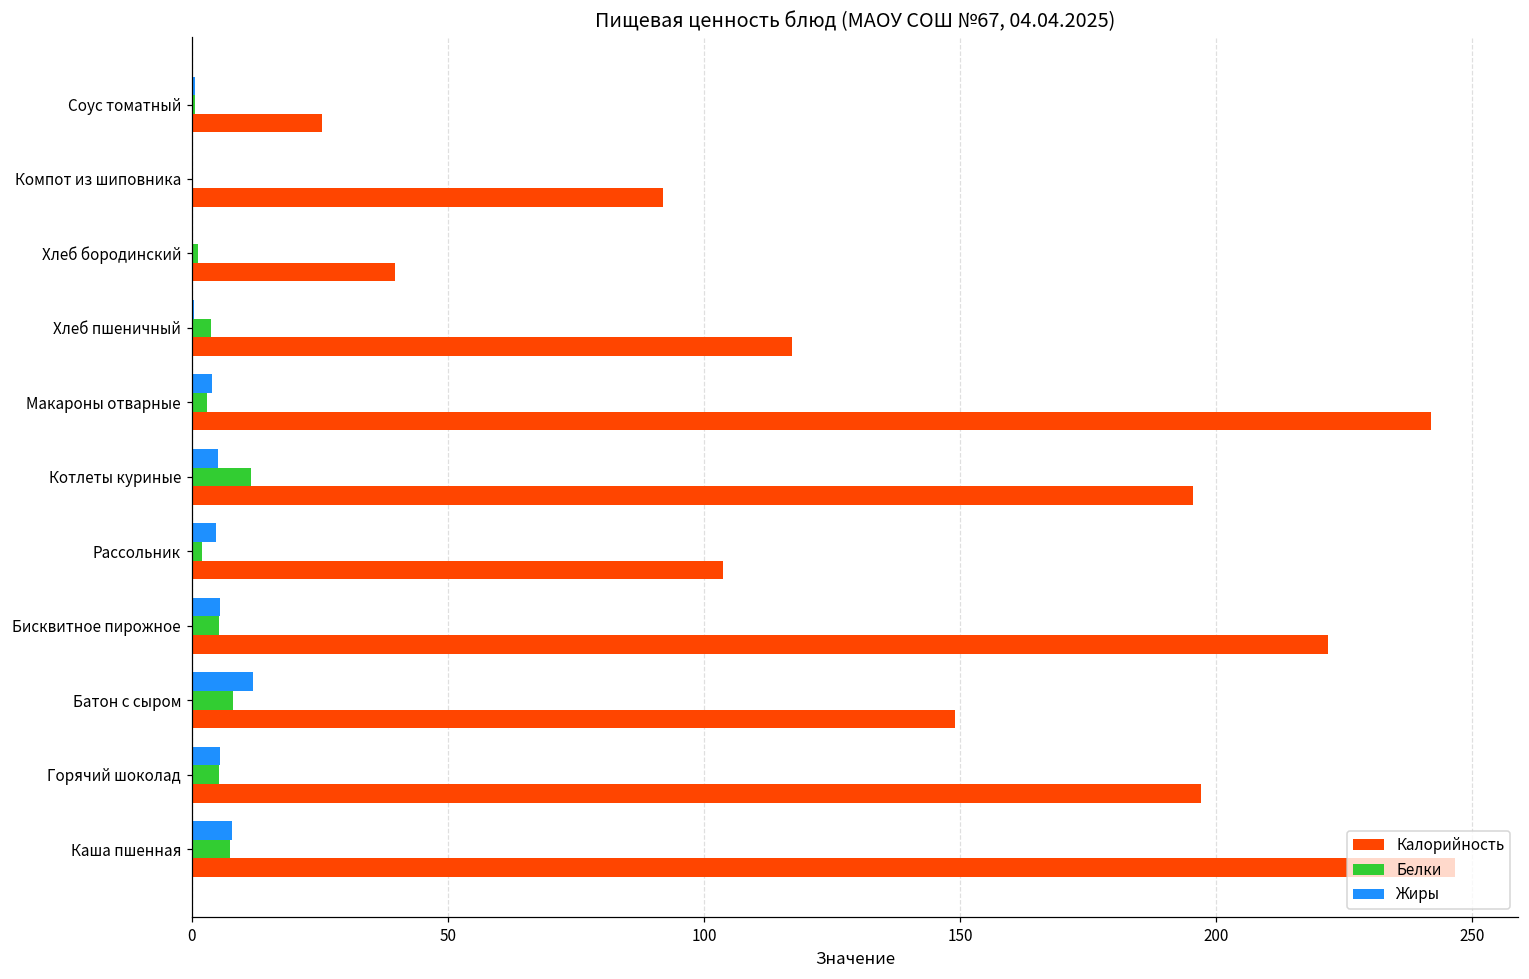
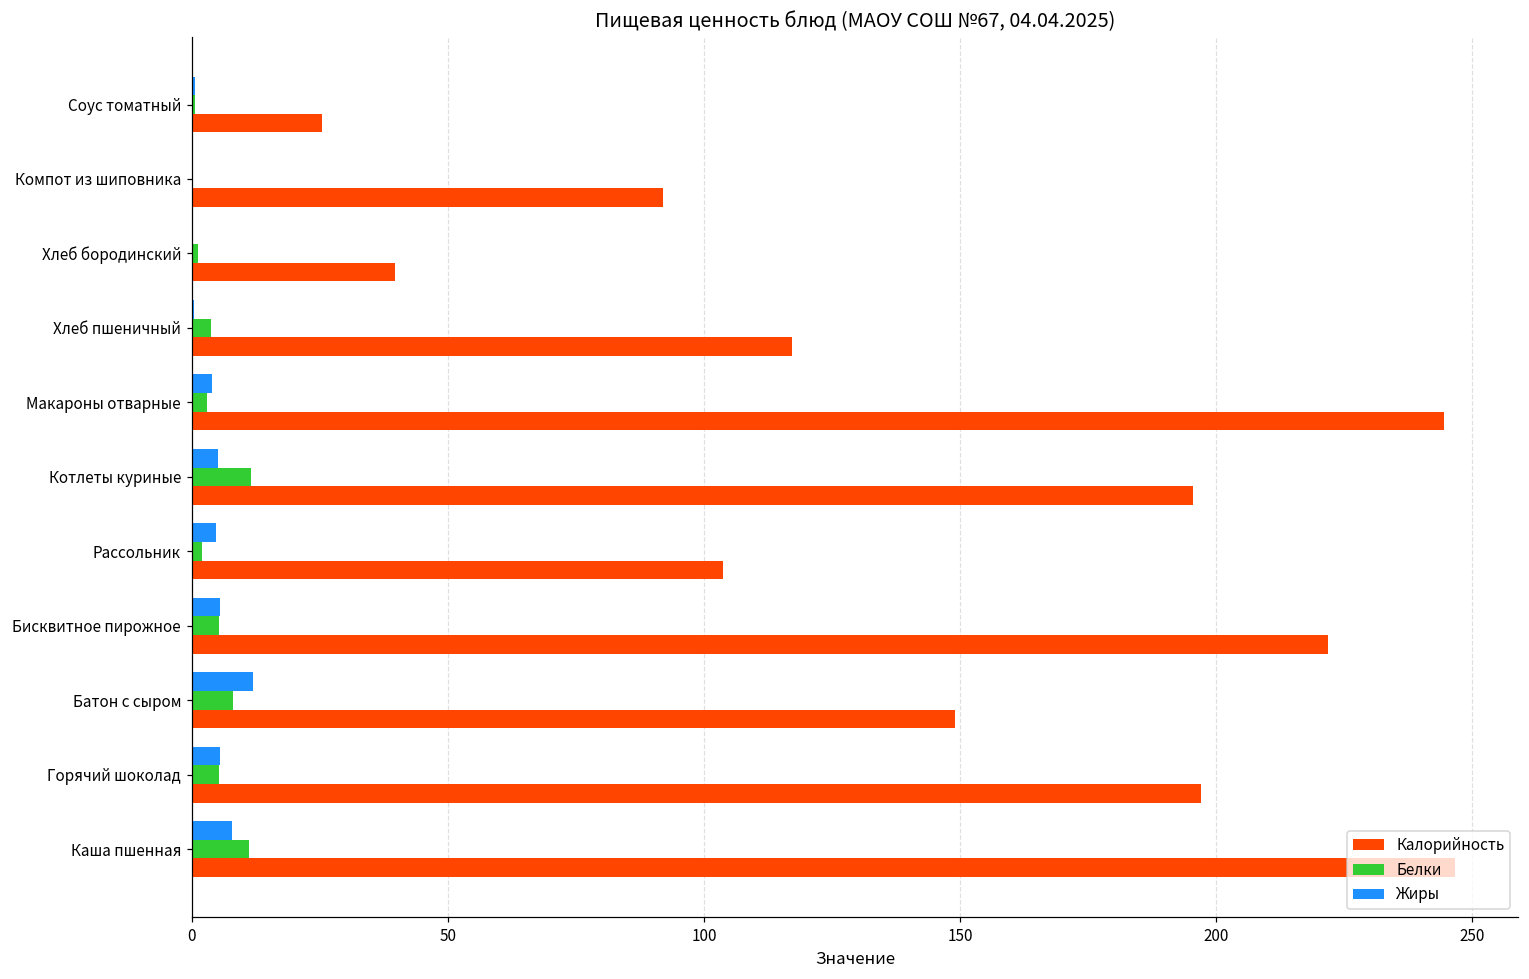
  {
    "Калорийность": {
      "Соус томатный": 25,
      "Компот из шиповника": 92,
      "Хлеб бородинский": 40,
      "Хлеб пшеничный": 117,
-     "Макароны отварные": 242,
+     "Макароны отварные": 244,
      "Котлеты куриные": 196,
      "Рассольник": 104,
      "Бисквитное пирожное": 222,
      "Батон с сыром": 149,
      "Горячий шоколад": 197
    },
    "Белки": {
      "Соус томатный": 1,
      "Хлеб бородинский": 1,
      "Хлеб пшеничный": 4,
      "Макароны отварные": 3,
      "Котлеты куриные": 12,
      "Рассольник": 2,
      "Бисквитное пирожное": 5,
      "Батон с сыром": 8,
      "Горячий шоколад": 5,
-     "Каша пшенная": 8
+     "Каша пшенная": 11
    },
    "Жиры": {
      "Соус томатный": 1,
      "Макароны отварные": 4,
      "Котлеты куриные": 5,
      "Рассольник": 5,
      "Бисквитное пирожное": 6,
      "Батон с сыром": 12,
      "Горячий шоколад": 6,
      "Каша пшенная": 8
    }
  }
